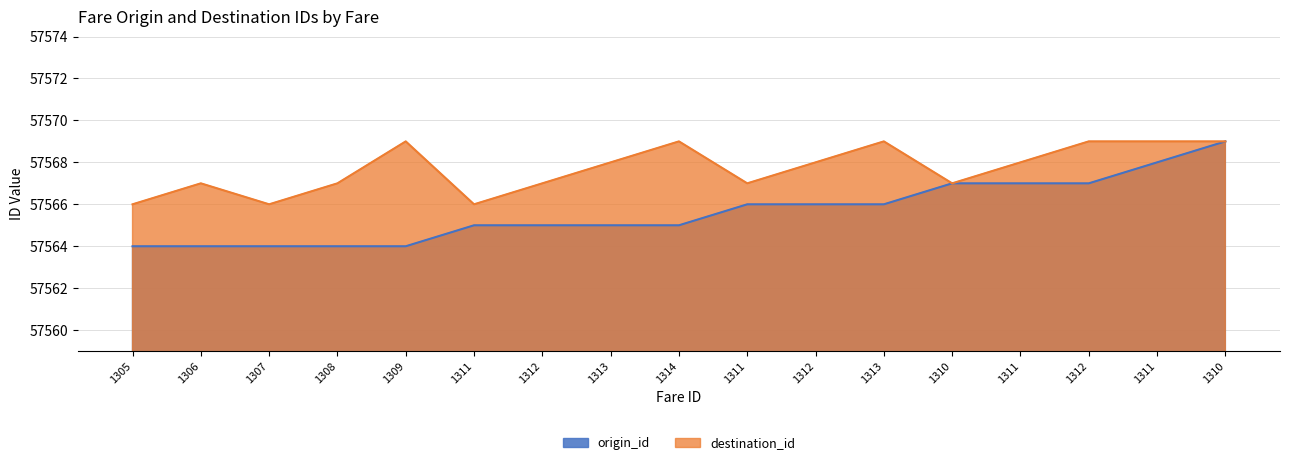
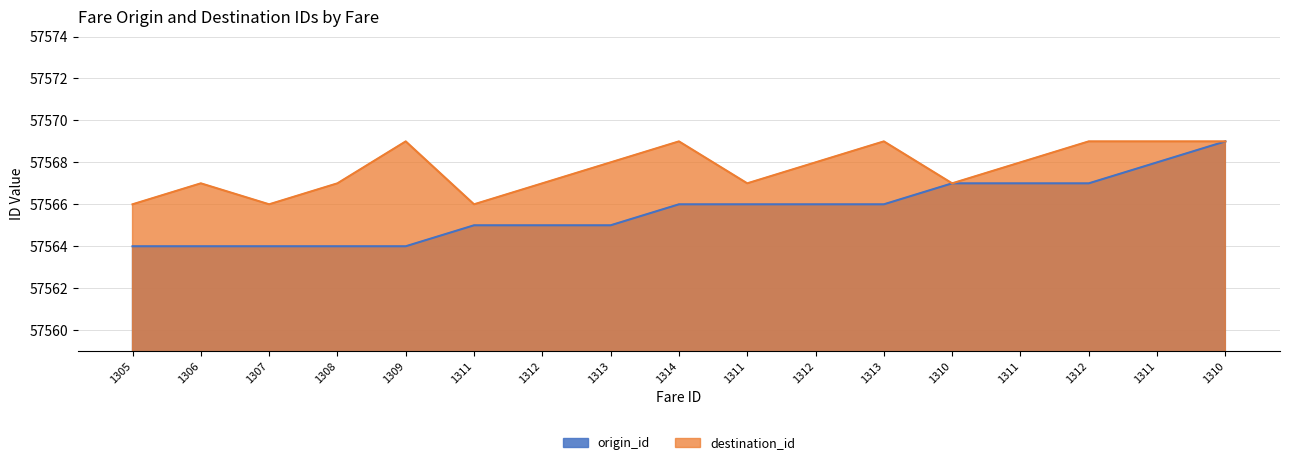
  {
    "origin_id": {
      "1305": 57564,
      "1306": 57564,
      "1307": 57564,
      "1308": 57564,
      "1309": 57564,
-     "1314": 57565
+     "1314": 57566
    },
    "destination_id": {
      "1305": 57566,
      "1306": 57567,
      "1307": 57566,
      "1308": 57567,
      "1309": 57569,
      "1314": 57569
    }
  }
